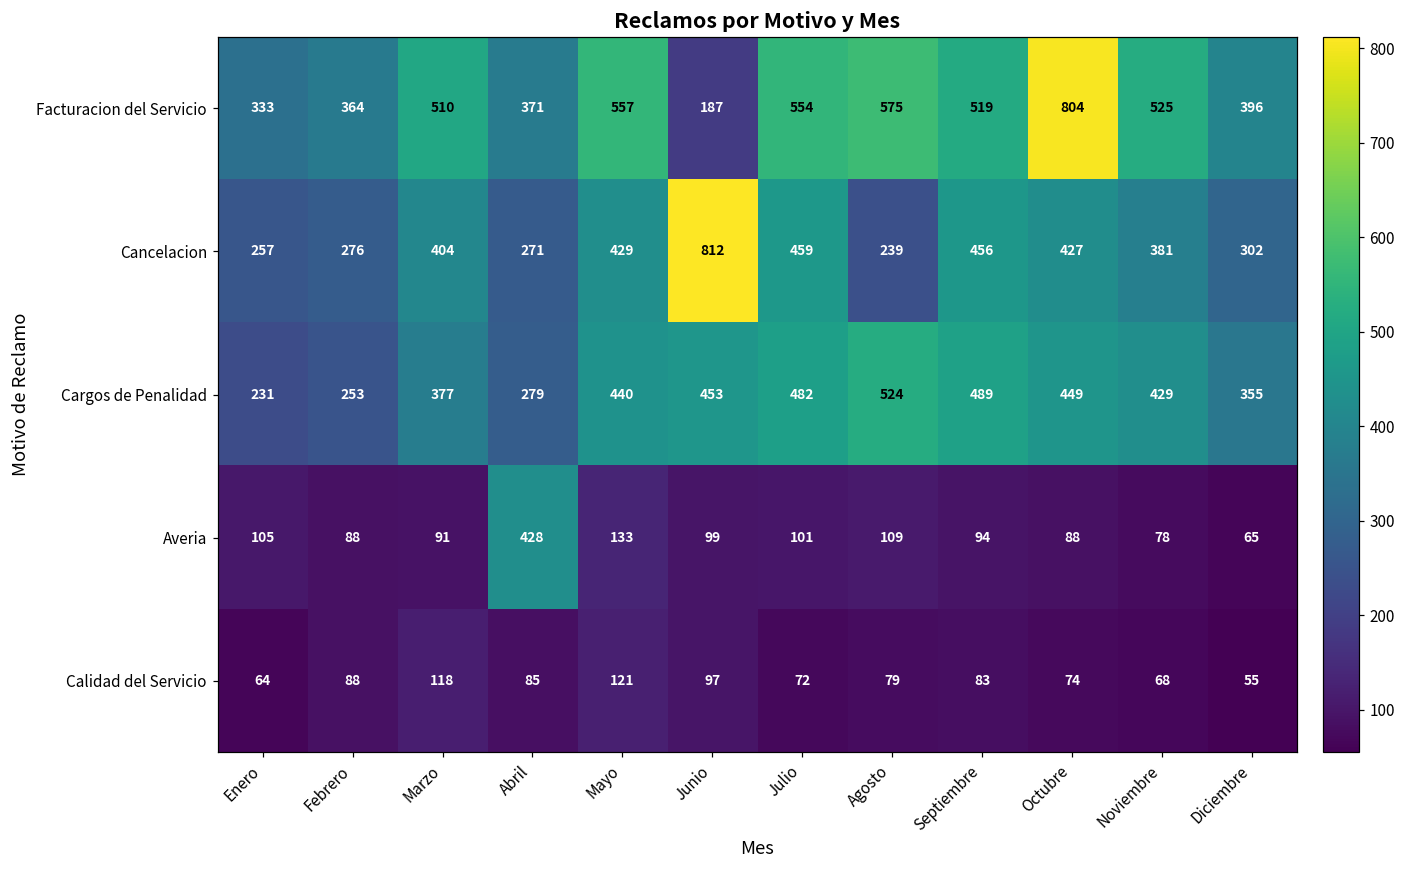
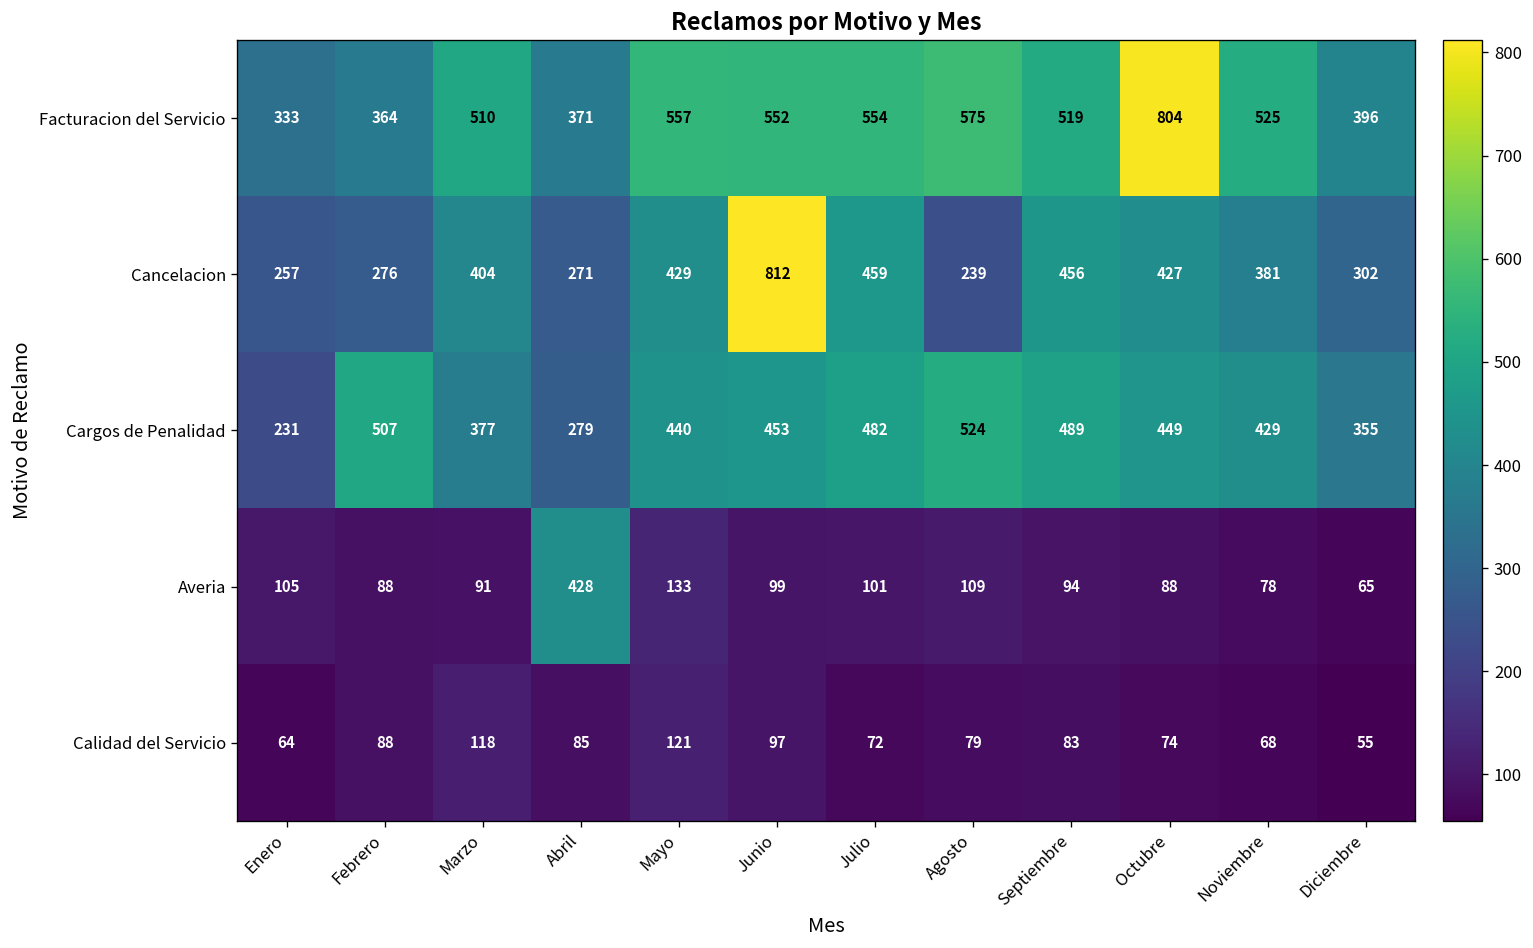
  {
    "Facturacion del Servicio": {
      "Enero": 333,
      "Febrero": 364,
      "Marzo": 510,
      "Abril": 371,
      "Mayo": 557,
-     "Junio": 187,
+     "Junio": 552,
      "Julio": 554,
      "Agosto": 575,
      "Septiembre": 519,
      "Octubre": 804,
      "Noviembre": 525,
      "Diciembre": 396
    },
    "Cancelacion": {
      "Enero": 257,
      "Febrero": 276,
      "Marzo": 404,
      "Abril": 271,
      "Mayo": 429,
      "Junio": 812,
      "Julio": 459,
      "Agosto": 239,
      "Septiembre": 456,
      "Octubre": 427,
      "Noviembre": 381,
      "Diciembre": 302
    },
    "Cargos de Penalidad": {
      "Enero": 231,
-     "Febrero": 253,
+     "Febrero": 507,
      "Marzo": 377,
      "Abril": 279,
      "Mayo": 440,
      "Junio": 453,
      "Julio": 482,
      "Agosto": 524,
      "Septiembre": 489,
      "Octubre": 449,
      "Noviembre": 429,
      "Diciembre": 355
    },
    "Averia": {
      "Enero": 105,
      "Febrero": 88,
      "Marzo": 91,
      "Abril": 428,
      "Mayo": 133,
      "Junio": 99,
      "Julio": 101,
      "Agosto": 109,
      "Septiembre": 94,
      "Octubre": 88,
      "Noviembre": 78,
      "Diciembre": 65
    },
    "Calidad del Servicio": {
      "Enero": 64,
      "Febrero": 88,
      "Marzo": 118,
      "Abril": 85,
      "Mayo": 121,
      "Junio": 97,
      "Julio": 72,
      "Agosto": 79,
      "Septiembre": 83,
      "Octubre": 74,
      "Noviembre": 68,
      "Diciembre": 55
    }
  }
